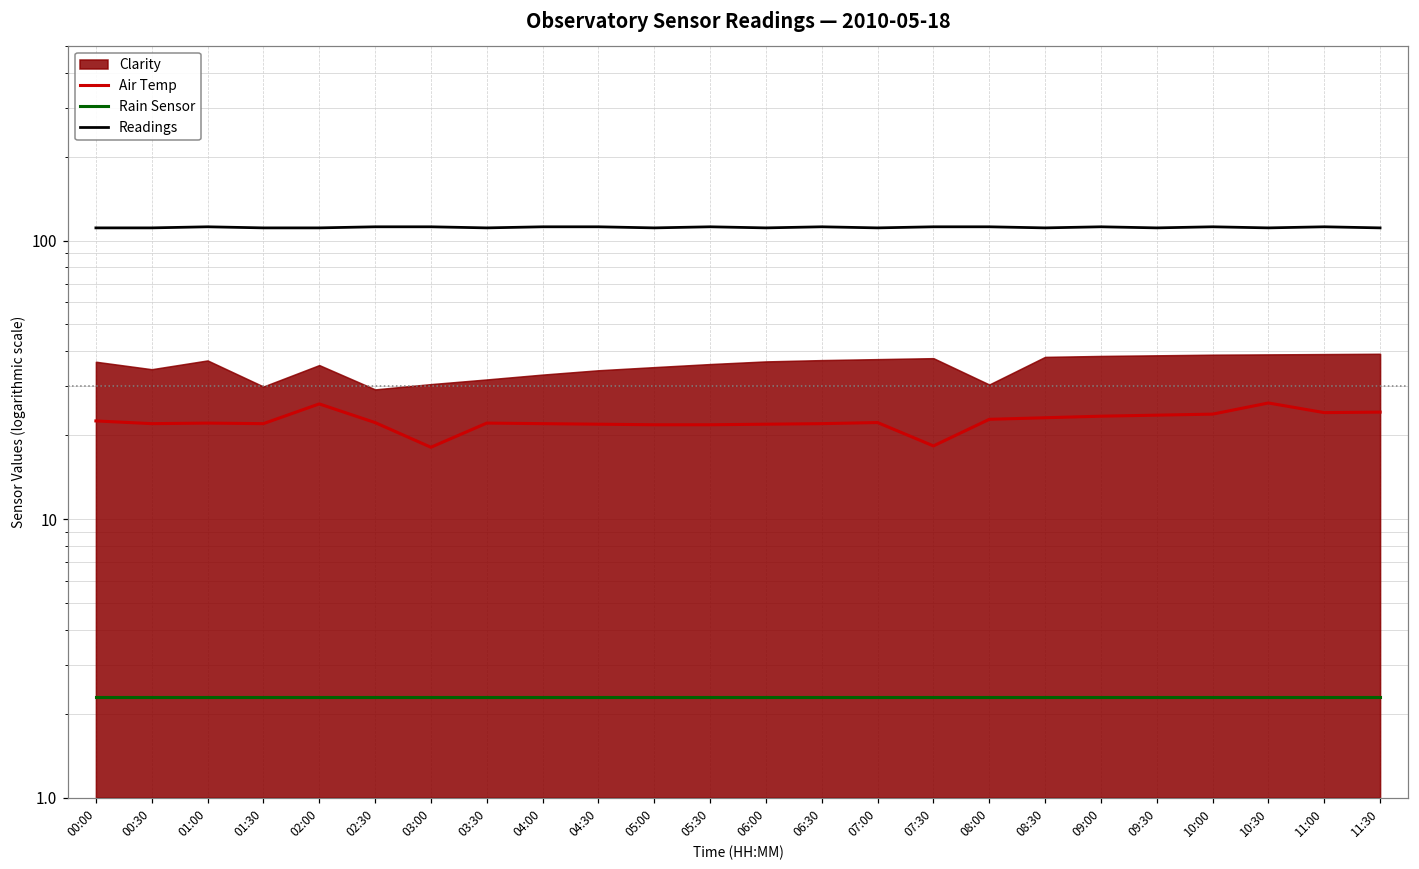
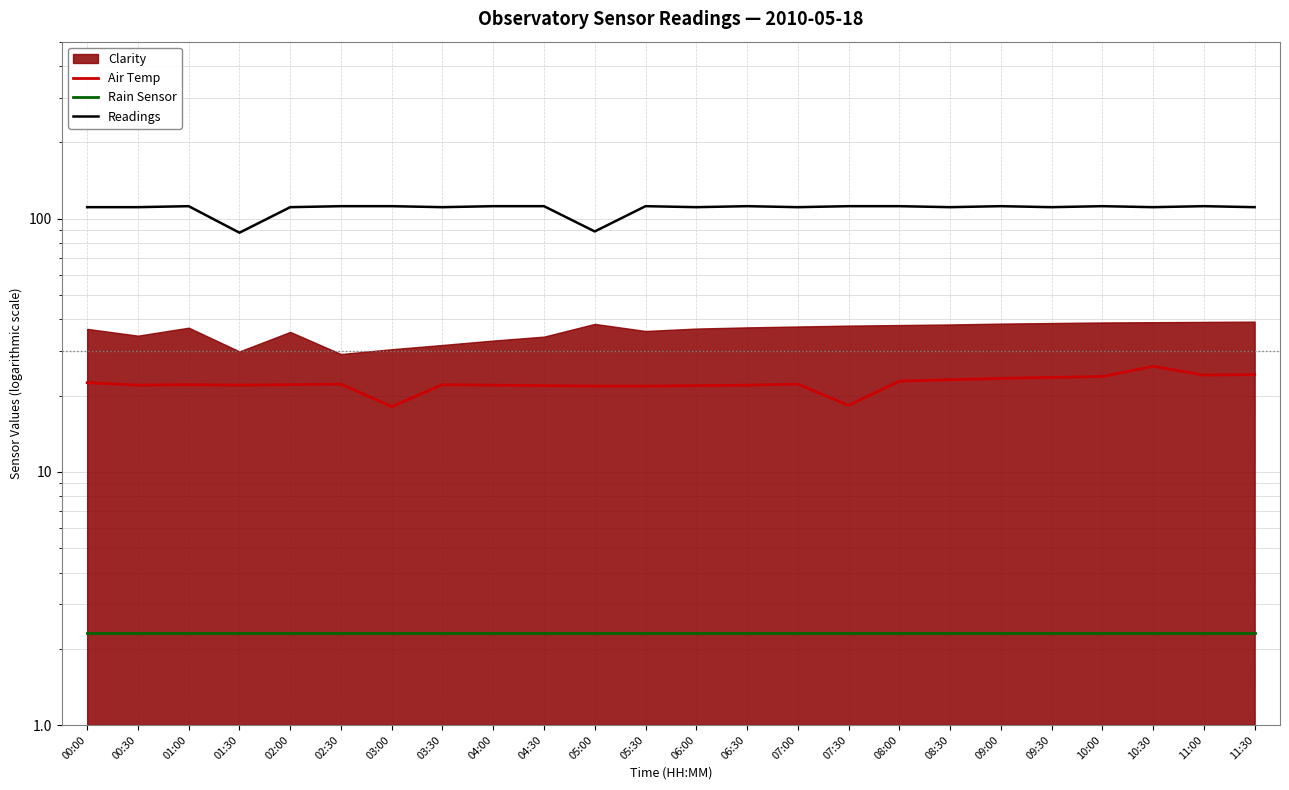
  {
    "Air Temp": {
      "00:00": 23,
      "00:30": 22,
      "01:00": 22,
      "01:30": 22,
-     "02:00": 26,
+     "02:00": 22,
      "02:30": 22,
      "03:00": 18,
      "03:30": 22,
      "04:00": 22,
      "04:30": 22,
      "05:00": 22,
      "05:30": 22,
      "06:00": 22,
      "06:30": 22,
      "07:00": 22,
      "07:30": 18,
      "08:00": 23,
      "08:30": 23,
      "09:00": 23,
      "09:30": 24,
      "10:00": 24,
      "10:30": 26,
      "11:00": 24,
      "11:30": 24
    },
    "Clarity": {
      "00:00": 37,
      "00:30": 35,
      "01:00": 37,
      "01:30": 30,
      "02:00": 36,
      "02:30": 29,
      "03:00": 31,
      "03:30": 32,
      "04:00": 33,
      "04:30": 34,
-     "05:00": 35,
+     "05:00": 38,
      "05:30": 36,
      "06:00": 37,
      "06:30": 37,
      "07:00": 38,
      "07:30": 38,
-     "08:00": 30,
+     "08:00": 38,
      "08:30": 38,
      "09:00": 39,
      "09:30": 39,
      "10:00": 39,
      "10:30": 39,
      "11:00": 39,
      "11:30": 39
    },
    "Rain Sensor": {
      "00:00": 2.3,
      "00:30": 2.3,
      "01:00": 2.3,
      "01:30": 2.3,
      "02:00": 2.3,
      "02:30": 2.3,
      "03:00": 2.3,
      "03:30": 2.3,
      "04:00": 2.3,
      "04:30": 2.3,
      "05:00": 2.3,
      "05:30": 2.3,
      "06:00": 2.3,
      "06:30": 2.3,
      "07:00": 2.3,
      "07:30": 2.3,
      "08:00": 2.3,
      "08:30": 2.3,
      "09:00": 2.3,
      "09:30": 2.3,
      "10:00": 2.3,
      "10:30": 2.3,
      "11:00": 2.3,
      "11:30": 2.3
    },
    "Readings": {
      "00:00": 110,
      "00:30": 110,
      "01:00": 110,
-     "01:30": 110,
+     "01:30": 88,
      "02:00": 110,
      "02:30": 110,
      "03:00": 110,
      "03:30": 110,
      "04:00": 110,
      "04:30": 110,
-     "05:00": 110,
+     "05:00": 89,
      "05:30": 110,
      "06:00": 110,
      "06:30": 110,
      "07:00": 110,
      "07:30": 110,
      "08:00": 110,
      "08:30": 110,
      "09:00": 110,
      "09:30": 110,
      "10:00": 110,
      "10:30": 110,
      "11:00": 110,
      "11:30": 110
    }
  }
